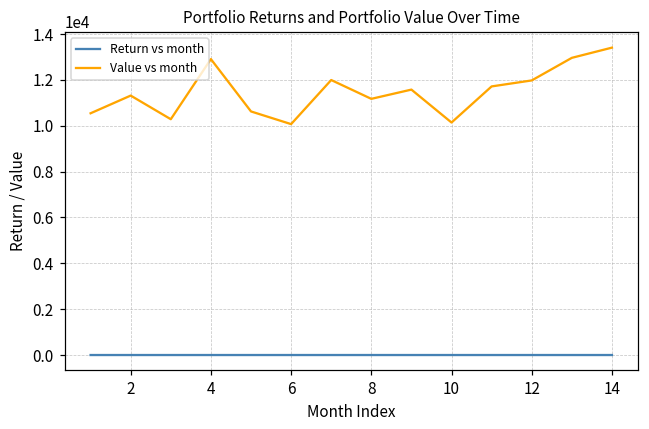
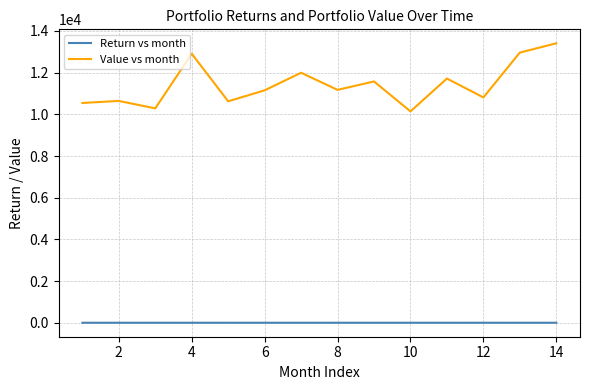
  {
    "Return vs month": {
      "2": 0,
      "4": 0,
      "6": 0,
      "8": 0,
      "10": 0,
      "12": 0,
      "14": 0
    },
    "Value vs month": {
-     "2": 11300,
+     "2": 10600,
      "4": 12900,
-     "6": 10100,
+     "6": 11200,
      "8": 11200,
      "10": 10100,
-     "12": 12000,
+     "12": 10800,
      "14": 13400
    }
  }
